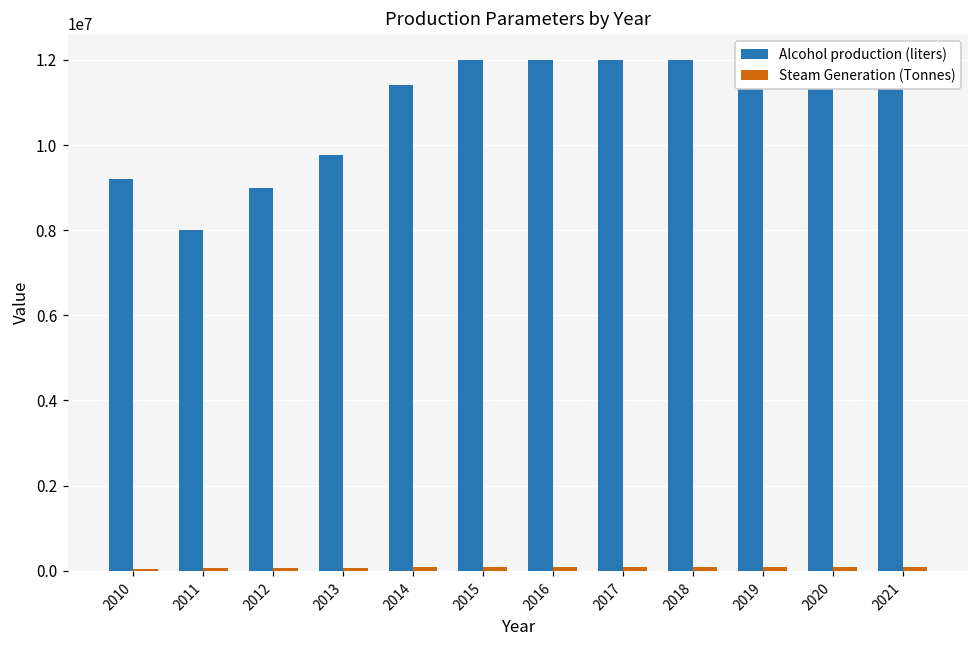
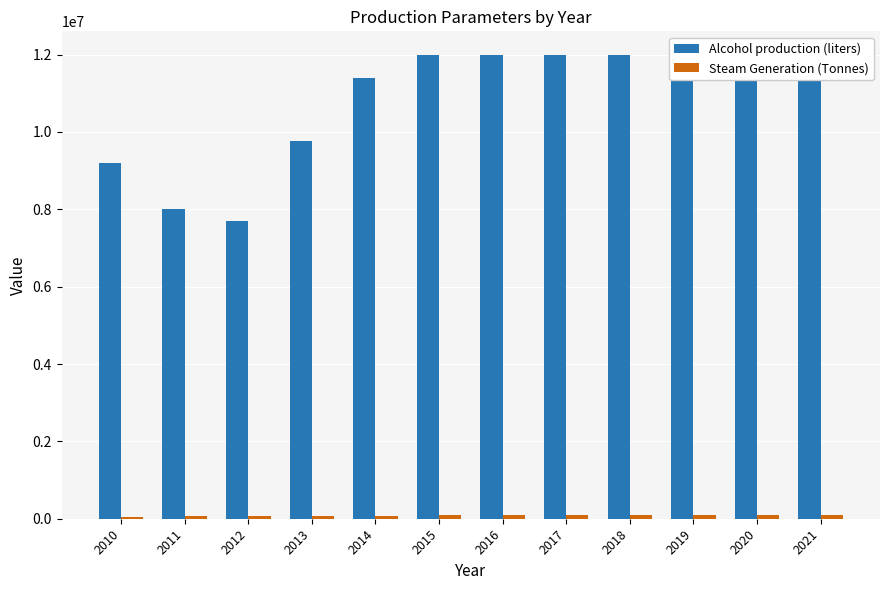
  {
    "Alcohol production (liters)": {
      "2010": 9200000,
      "2011": 8000000,
-     "2012": 9000000,
+     "2012": 7700000,
      "2013": 9800000,
      "2014": 11400000,
      "2015": 12000000,
      "2016": 12000000,
      "2017": 12000000,
      "2018": 12000000
    },
    "Steam Generation (Tonnes)": {
      "2013": 100000,
      "2014": 100000,
      "2015": 100000,
      "2016": 100000,
      "2017": 100000,
      "2018": 100000,
      "2019": 100000,
      "2020": 100000,
      "2021": 100000
    }
  }
